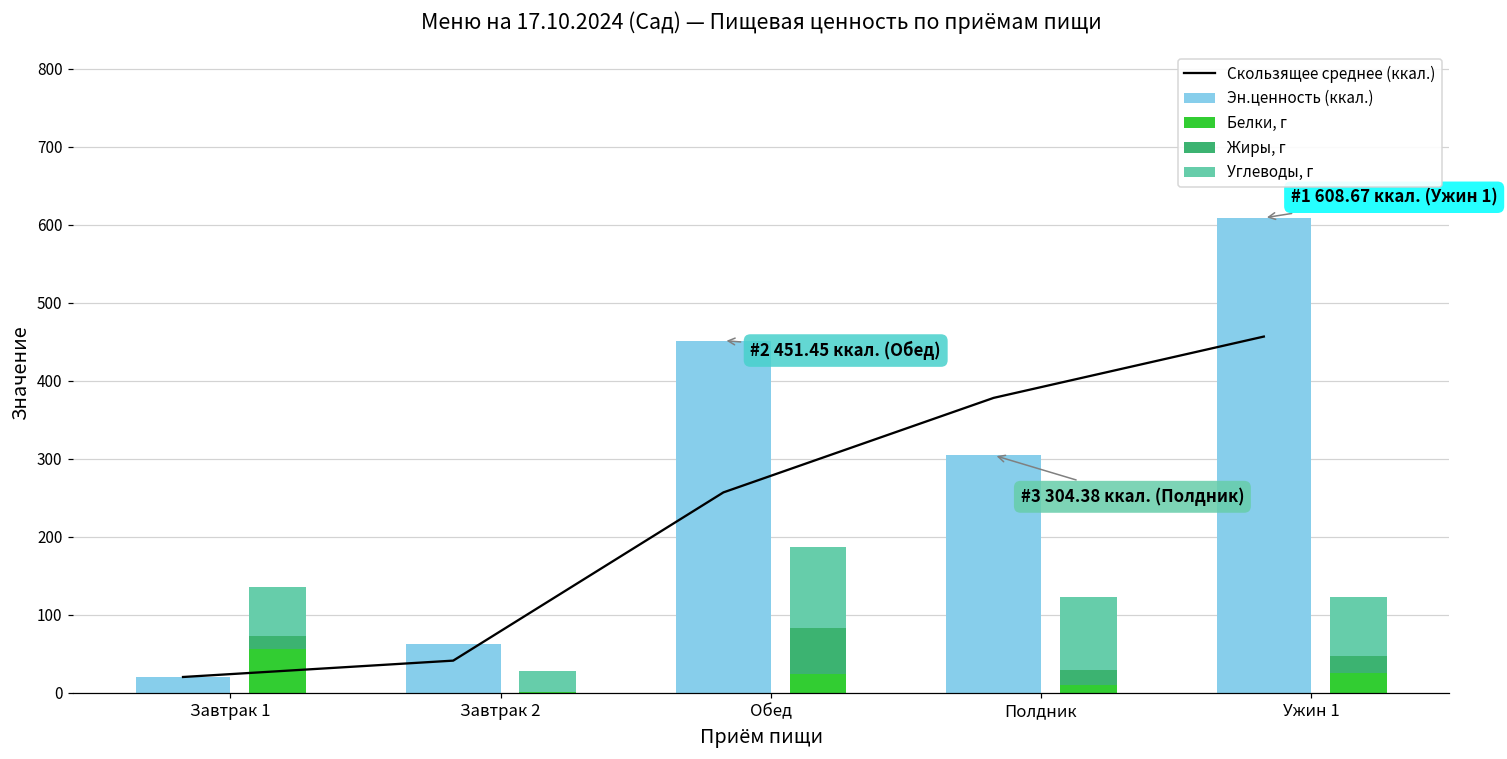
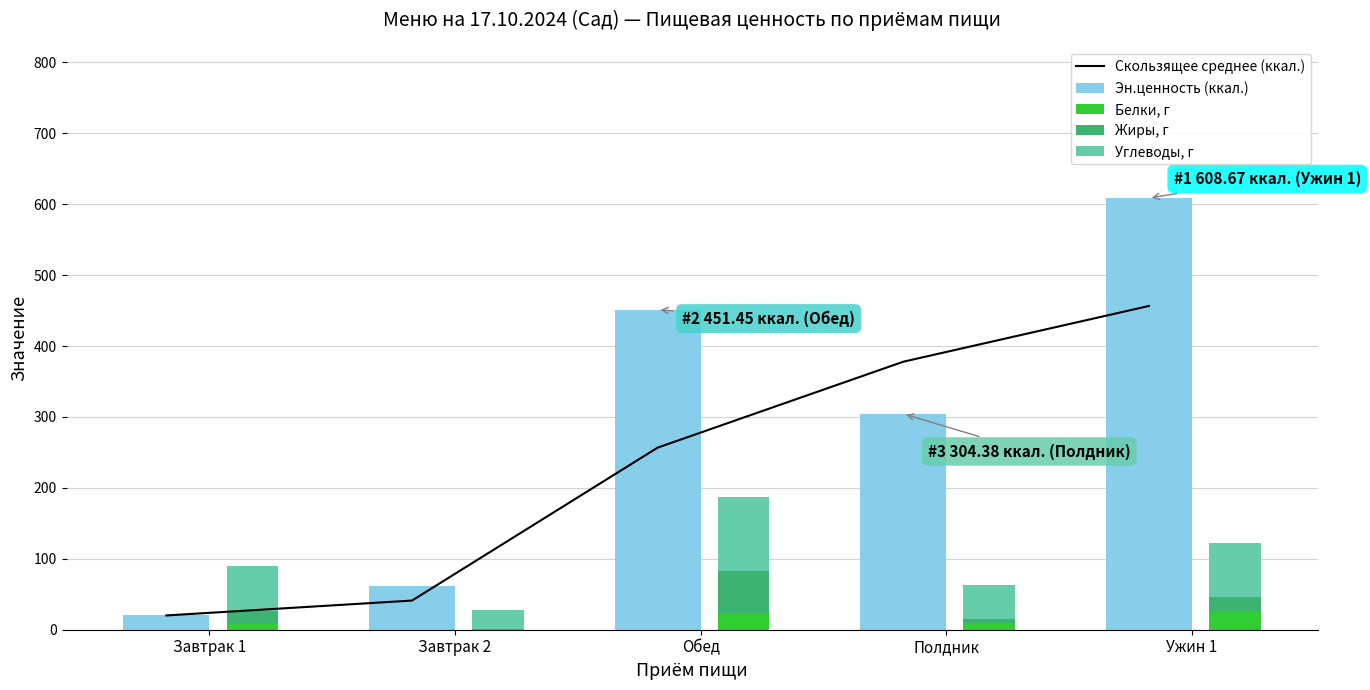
  {
    "Эн.ценность (ккал.)": {
      "Завтрак 1": 20,
      "Завтрак 2": 60
    },
    "Белки, г": {
-     "Завтрак 1": 60,
+     "Завтрак 1": 10,
      "Обед": 20,
      "Полдник": 10,
      "Ужин 1": 30
    },
    "Жиры, г": {
      "Завтрак 1": 20,
      "Обед": 60,
-     "Полдник": 20,
+     "Полдник": 10,
      "Ужин 1": 20
    },
    "Углеводы, г": {
      "Завтрак 1": 60,
      "Завтрак 2": 30,
      "Обед": 100,
-     "Полдник": 90,
+     "Полдник": 50,
      "Ужин 1": 80
    }
  }
